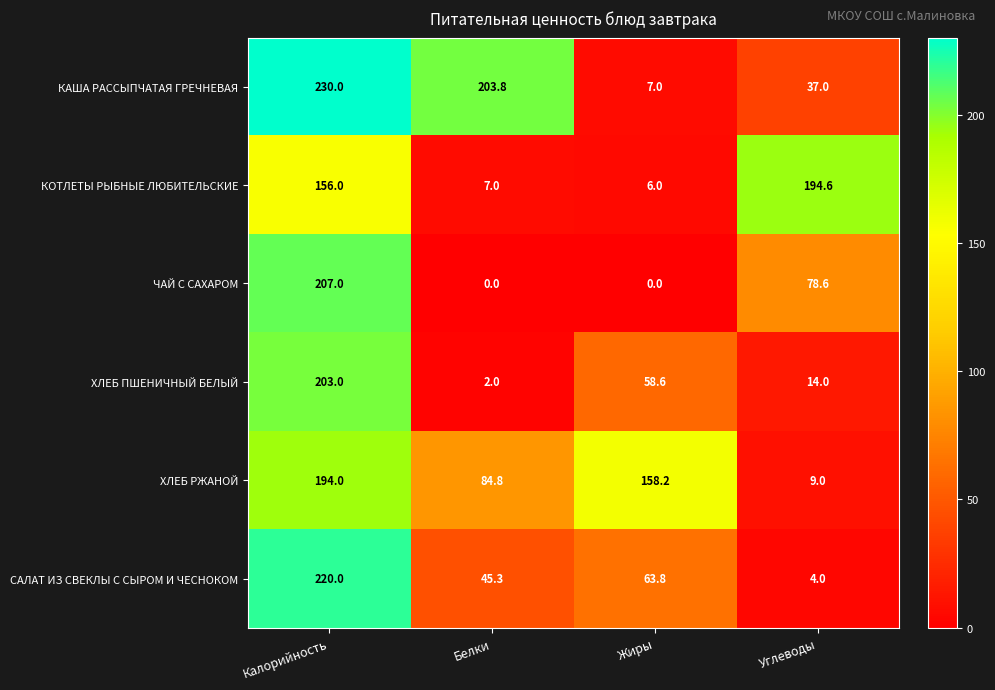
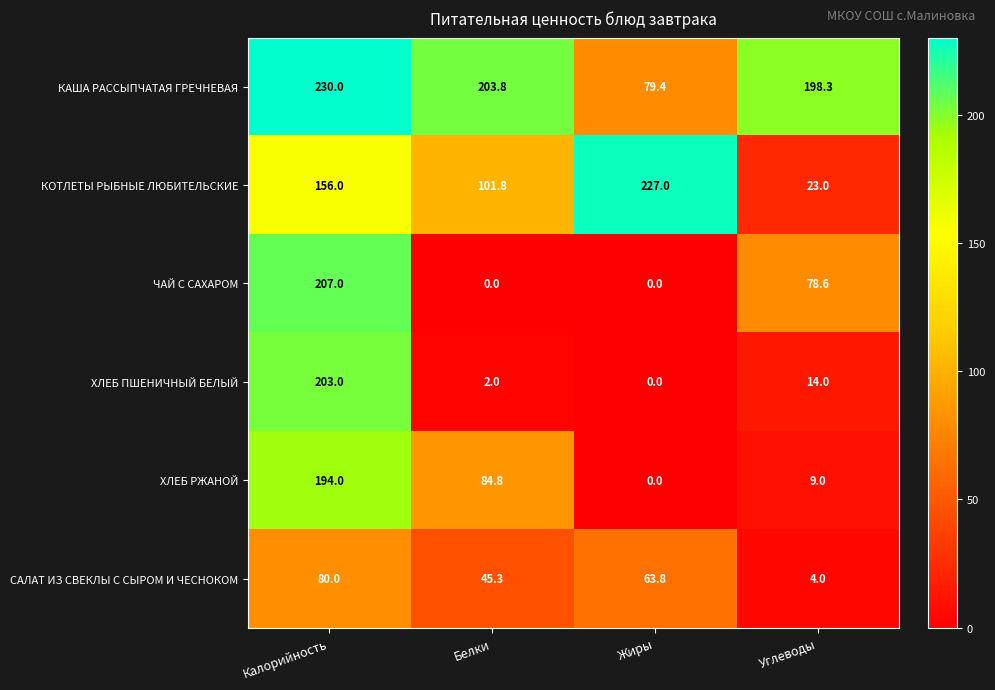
  {
    "КАША РАССЫПЧАТАЯ ГРЕЧНЕВАЯ": {
      "Калорийность": 230.0,
      "Белки": 203.8,
-     "Жиры": 7.0,
-     "Углеводы": 37.0
+     "Жиры": 79.4,
+     "Углеводы": 198.3
    },
    "КОТЛЕТЫ РЫБНЫЕ ЛЮБИТЕЛЬСКИЕ": {
      "Калорийность": 156.0,
-     "Белки": 7.0,
-     "Жиры": 6.0,
-     "Углеводы": 194.6
+     "Белки": 101.8,
+     "Жиры": 227.0,
+     "Углеводы": 23.0
    },
    "ЧАЙ С САХАРОМ": {
      "Калорийность": 207.0,
      "Белки": 0.0,
      "Жиры": 0.0,
      "Углеводы": 78.6
    },
    "ХЛЕБ ПШЕНИЧНЫЙ БЕЛЫЙ": {
      "Калорийность": 203.0,
      "Белки": 2.0,
-     "Жиры": 58.6,
+     "Жиры": 0.0,
      "Углеводы": 14.0
    },
    "ХЛЕБ РЖАНОЙ": {
      "Калорийность": 194.0,
      "Белки": 84.8,
-     "Жиры": 158.2,
+     "Жиры": 0.0,
      "Углеводы": 9.0
    },
    "САЛАТ ИЗ СВЕКЛЫ С СЫРОМ И ЧЕСНОКОМ": {
-     "Калорийность": 220.0,
+     "Калорийность": 80.0,
      "Белки": 45.3,
      "Жиры": 63.8,
      "Углеводы": 4.0
    }
  }
